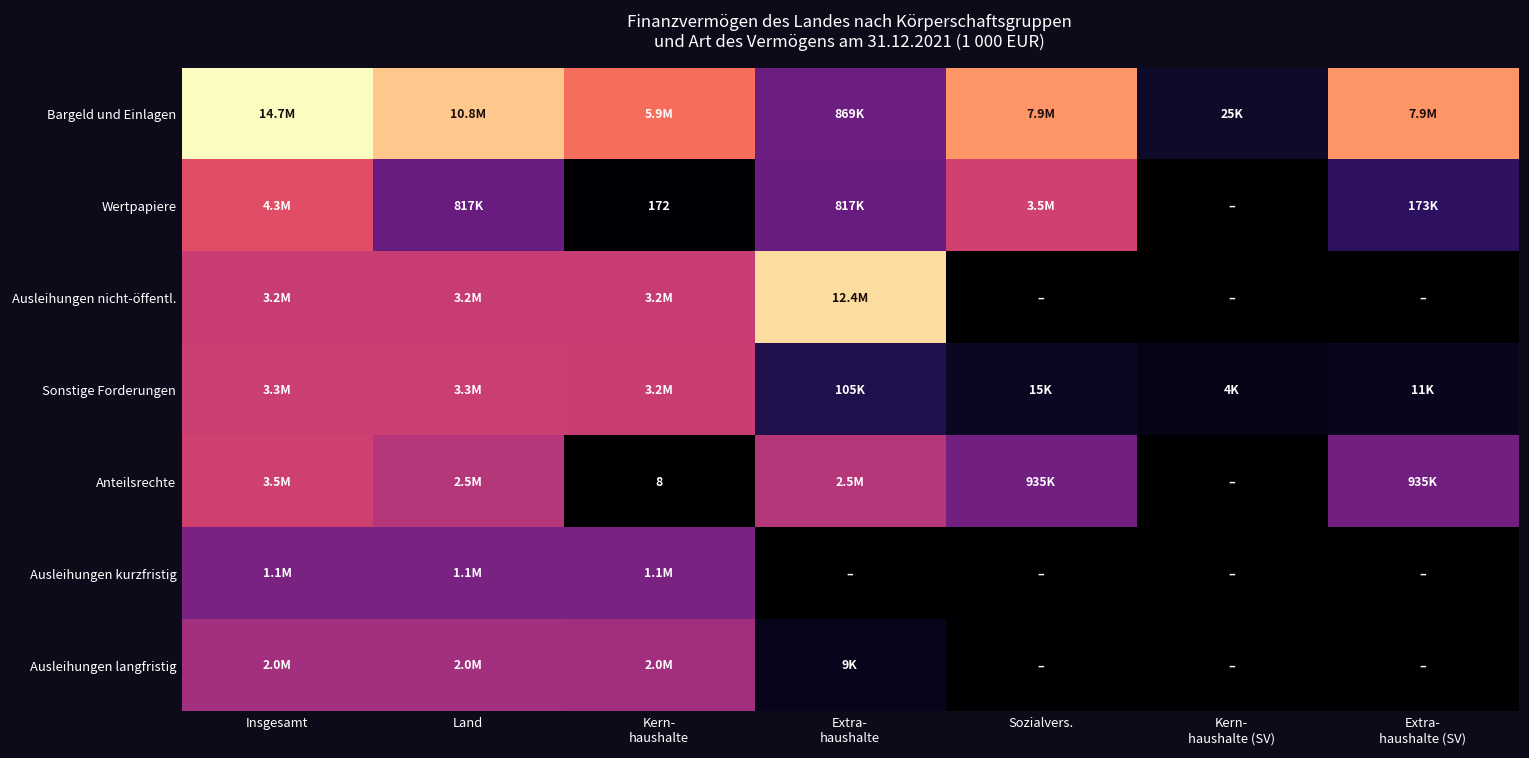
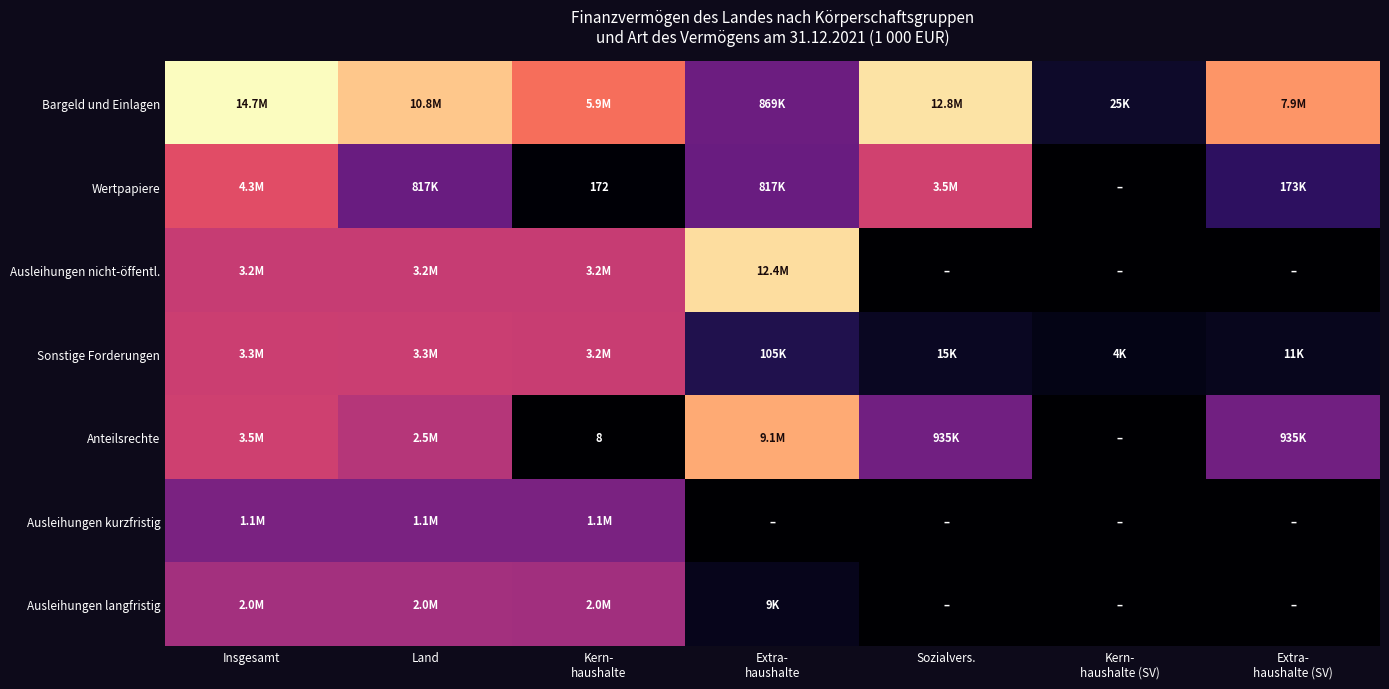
  {
    "Bargeld und Einlagen": {
      "Insgesamt": "14.7M",
      "Land": "10.8M",
      "Kern- haushalte": "5.9M",
      "Extra- haushalte": "869K",
-     "Sozialvers.": "7.9M",
+     "Sozialvers.": "12.8M",
      "Kern- haushalte (SV)": "25K",
      "Extra- haushalte (SV)": "7.9M"
    },
    "Wertpapiere": {
      "Insgesamt": "4.3M",
      "Land": "817K",
      "Kern- haushalte": "172",
      "Extra- haushalte": "817K",
      "Sozialvers.": "3.5M",
      "Extra- haushalte (SV)": "173K"
    },
    "Ausleihungen nicht-öffentl.": {
      "Insgesamt": "3.2M",
      "Land": "3.2M",
      "Kern- haushalte": "3.2M",
      "Extra- haushalte": "12.4M"
    },
    "Sonstige Forderungen": {
      "Insgesamt": "3.3M",
      "Land": "3.3M",
      "Kern- haushalte": "3.2M",
      "Extra- haushalte": "105K",
      "Sozialvers.": "15K",
      "Kern- haushalte (SV)": "4K",
      "Extra- haushalte (SV)": "11K"
    },
    "Anteilsrechte": {
      "Insgesamt": "3.5M",
      "Land": "2.5M",
      "Kern- haushalte": "8",
-     "Extra- haushalte": "2.5M",
+     "Extra- haushalte": "9.1M",
      "Sozialvers.": "935K",
      "Extra- haushalte (SV)": "935K"
    },
    "Ausleihungen kurzfristig": {
      "Insgesamt": "1.1M",
      "Land": "1.1M",
      "Kern- haushalte": "1.1M"
    },
    "Ausleihungen langfristig": {
      "Insgesamt": "2.0M",
      "Land": "2.0M",
      "Kern- haushalte": "2.0M",
      "Extra- haushalte": "9K"
    }
  }
